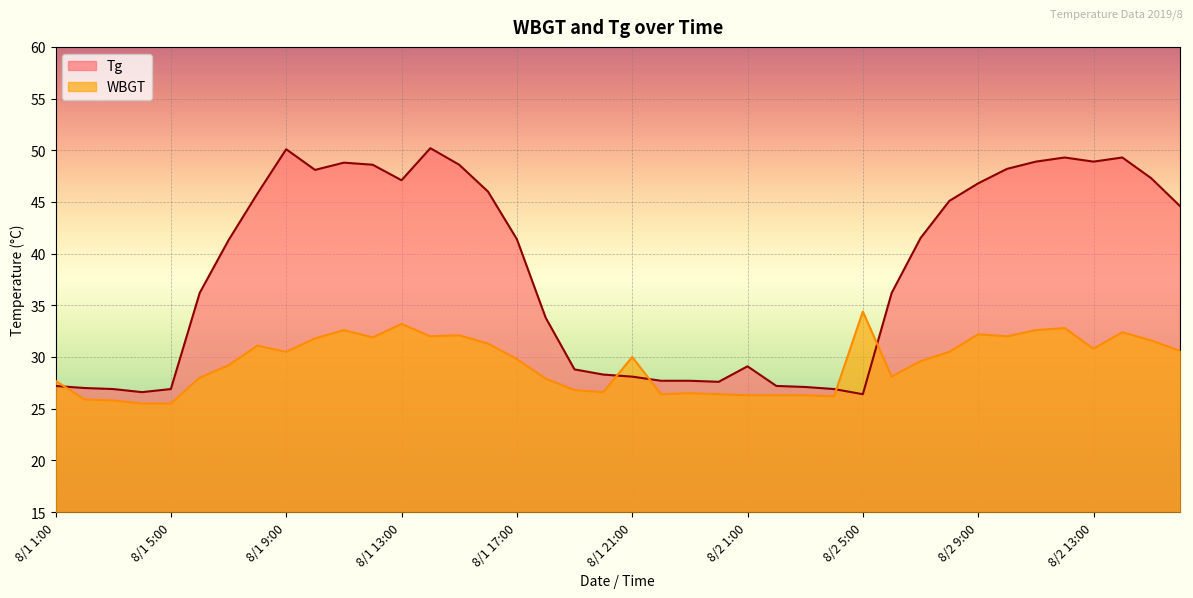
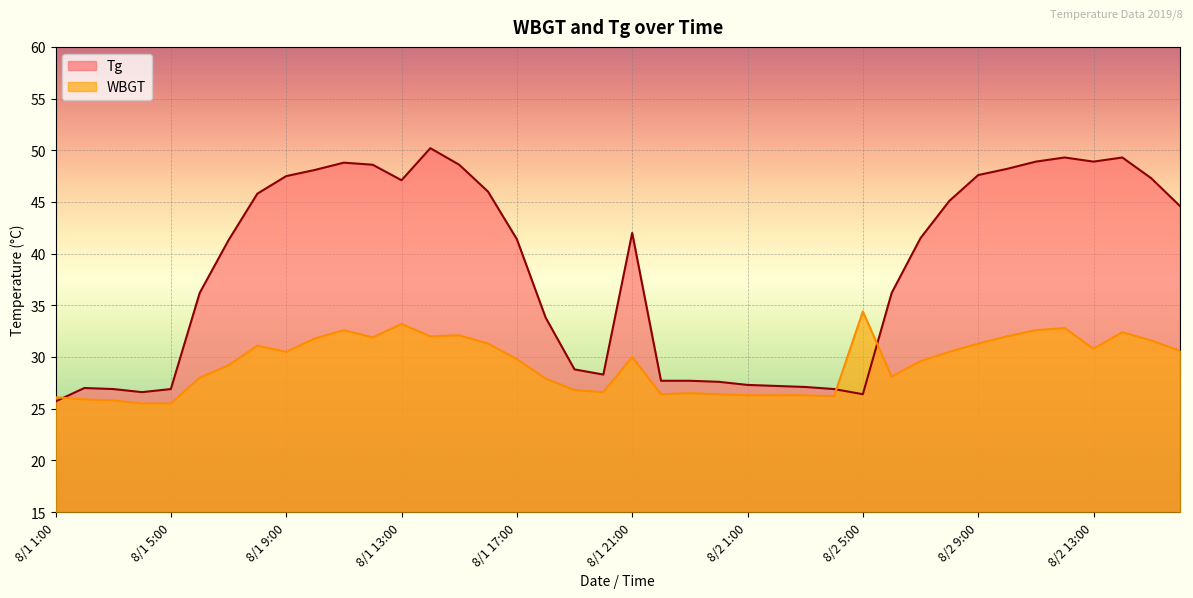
  {
    "Tg": {
-     "8/1 1:00": 27.2,
+     "8/1 1:00": 25.7,
      "8/1 5:00": 26.9,
-     "8/1 9:00": 50.1,
+     "8/1 9:00": 47.5,
      "8/1 13:00": 47.1,
      "8/1 17:00": 41.4,
-     "8/1 21:00": 28.1,
-     "8/2 1:00": 29.1,
+     "8/1 21:00": 42.0,
+     "8/2 1:00": 27.3,
      "8/2 5:00": 26.4,
-     "8/2 9:00": 46.8,
+     "8/2 9:00": 47.6,
      "8/2 13:00": 48.9
    },
    "WBGT": {
-     "8/1 1:00": 27.7,
+     "8/1 1:00": 26.1,
      "8/1 5:00": 25.5,
      "8/1 9:00": 30.5,
      "8/1 13:00": 33.2,
      "8/1 17:00": 29.8,
      "8/1 21:00": 30.0,
      "8/2 1:00": 26.3,
      "8/2 5:00": 34.4,
-     "8/2 9:00": 32.2,
+     "8/2 9:00": 31.3,
      "8/2 13:00": 30.8
    }
  }
